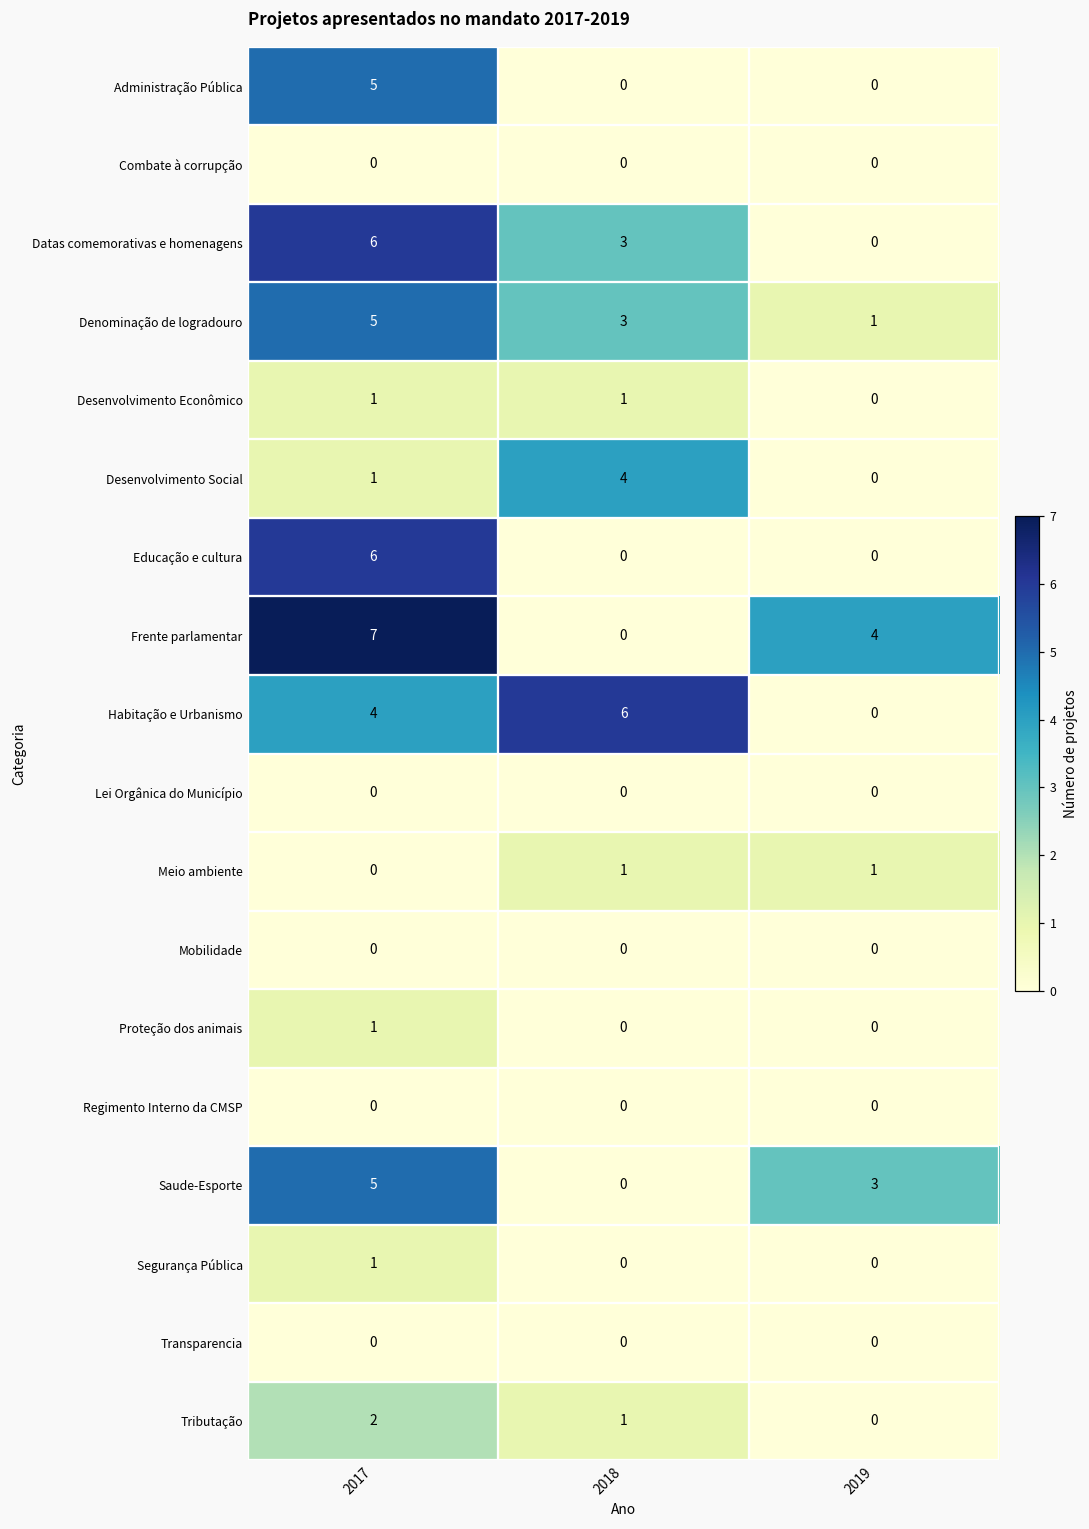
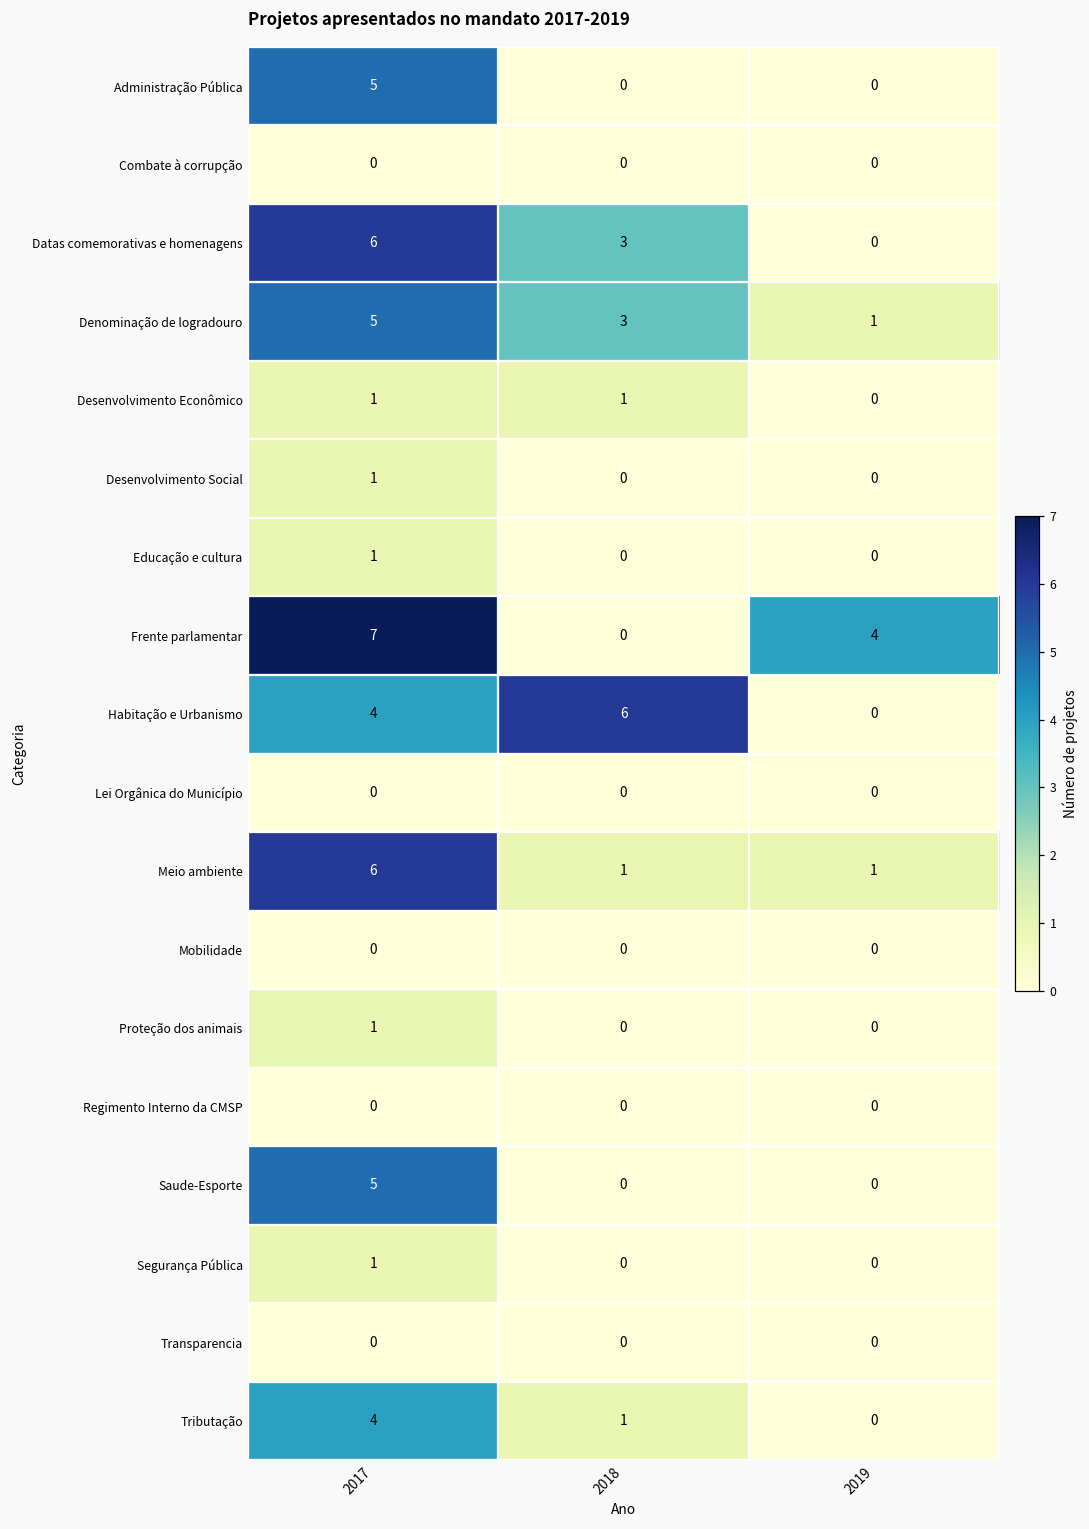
  {
    "Administração Pública": {
      "2017": 5,
      "2018": 0,
      "2019": 0
    },
    "Combate à corrupção": {
      "2017": 0,
      "2018": 0,
      "2019": 0
    },
    "Datas comemorativas e homenagens": {
      "2017": 6,
      "2018": 3,
      "2019": 0
    },
    "Denominação de logradouro": {
      "2017": 5,
      "2018": 3,
      "2019": 1
    },
    "Desenvolvimento Econômico": {
      "2017": 1,
      "2018": 1,
      "2019": 0
    },
    "Desenvolvimento Social": {
      "2017": 1,
-     "2018": 4,
+     "2018": 0,
      "2019": 0
    },
    "Educação e cultura": {
-     "2017": 6,
+     "2017": 1,
      "2018": 0,
      "2019": 0
    },
    "Frente parlamentar": {
      "2017": 7,
      "2018": 0,
      "2019": 4
    },
    "Habitação e Urbanismo": {
      "2017": 4,
      "2018": 6,
      "2019": 0
    },
    "Lei Orgânica do Município": {
      "2017": 0,
      "2018": 0,
      "2019": 0
    },
    "Meio ambiente": {
-     "2017": 0,
+     "2017": 6,
      "2018": 1,
      "2019": 1
    },
    "Mobilidade": {
      "2017": 0,
      "2018": 0,
      "2019": 0
    },
    "Proteção dos animais": {
      "2017": 1,
      "2018": 0,
      "2019": 0
    },
    "Regimento Interno da CMSP": {
      "2017": 0,
      "2018": 0,
      "2019": 0
    },
    "Saude-Esporte": {
      "2017": 5,
      "2018": 0,
-     "2019": 3
+     "2019": 0
    },
    "Segurança Pública": {
      "2017": 1,
      "2018": 0,
      "2019": 0
    },
    "Transparencia": {
      "2017": 0,
      "2018": 0,
      "2019": 0
    },
    "Tributação": {
-     "2017": 2,
+     "2017": 4,
      "2018": 1,
      "2019": 0
    }
  }
